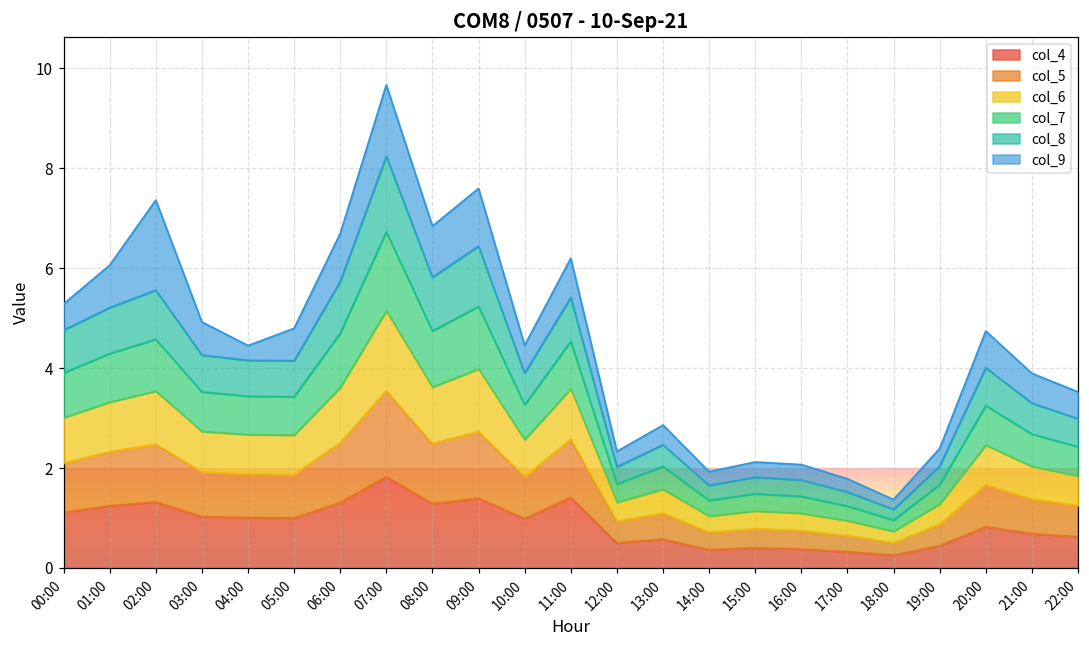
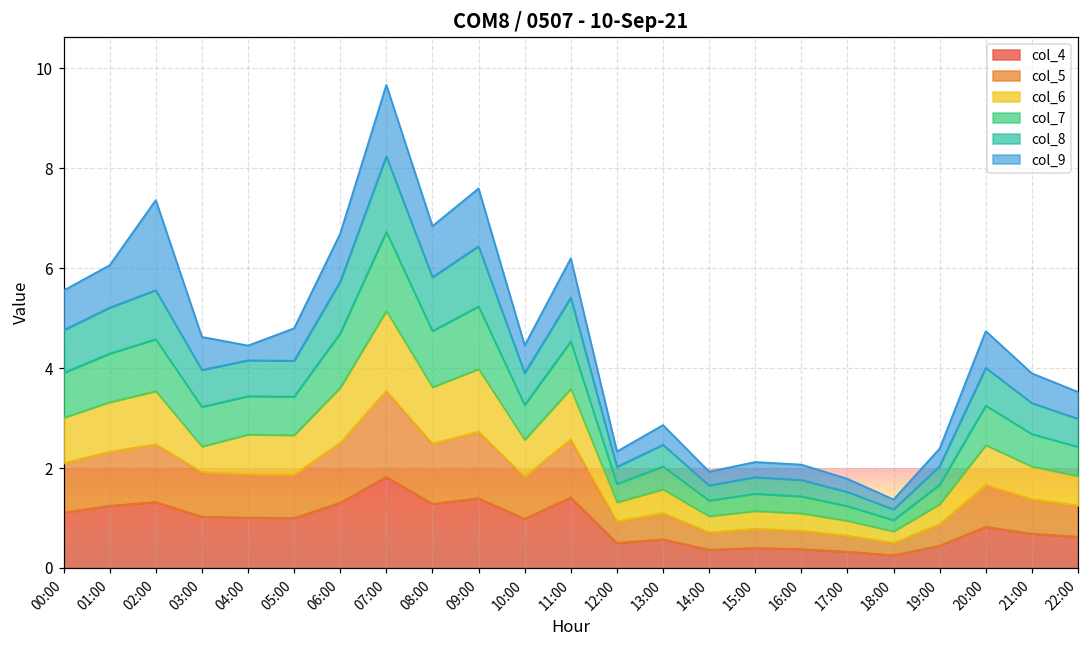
  {
    "col_6": {
      "00:00": 0.9,
      "01:00": 1.0,
      "02:00": 1.1,
-     "03:00": 0.8,
+     "03:00": 0.5,
      "04:00": 0.8,
      "05:00": 0.8,
      "06:00": 1.1,
      "07:00": 1.6,
      "08:00": 1.1,
      "09:00": 1.3,
      "10:00": 0.7,
      "11:00": 1.0,
      "12:00": 0.4,
      "13:00": 0.5,
      "14:00": 0.3,
      "15:00": 0.4,
      "16:00": 0.3,
      "17:00": 0.3,
      "18:00": 0.2,
      "19:00": 0.4,
      "20:00": 0.8,
      "21:00": 0.7,
      "22:00": 0.6
    },
    "col_9": {
-     "00:00": 0.5,
+     "00:00": 0.8,
      "01:00": 0.8,
      "02:00": 1.8,
      "03:00": 0.7,
      "04:00": 0.3,
      "05:00": 0.6,
      "06:00": 1.0,
      "07:00": 1.4,
      "08:00": 1.0,
      "09:00": 1.2,
      "10:00": 0.6,
      "11:00": 0.8,
      "12:00": 0.3,
      "13:00": 0.4,
      "14:00": 0.3,
      "15:00": 0.3,
      "16:00": 0.3,
      "17:00": 0.3,
      "18:00": 0.2,
      "19:00": 0.4,
      "20:00": 0.7,
      "21:00": 0.6,
      "22:00": 0.5
    }
  }
